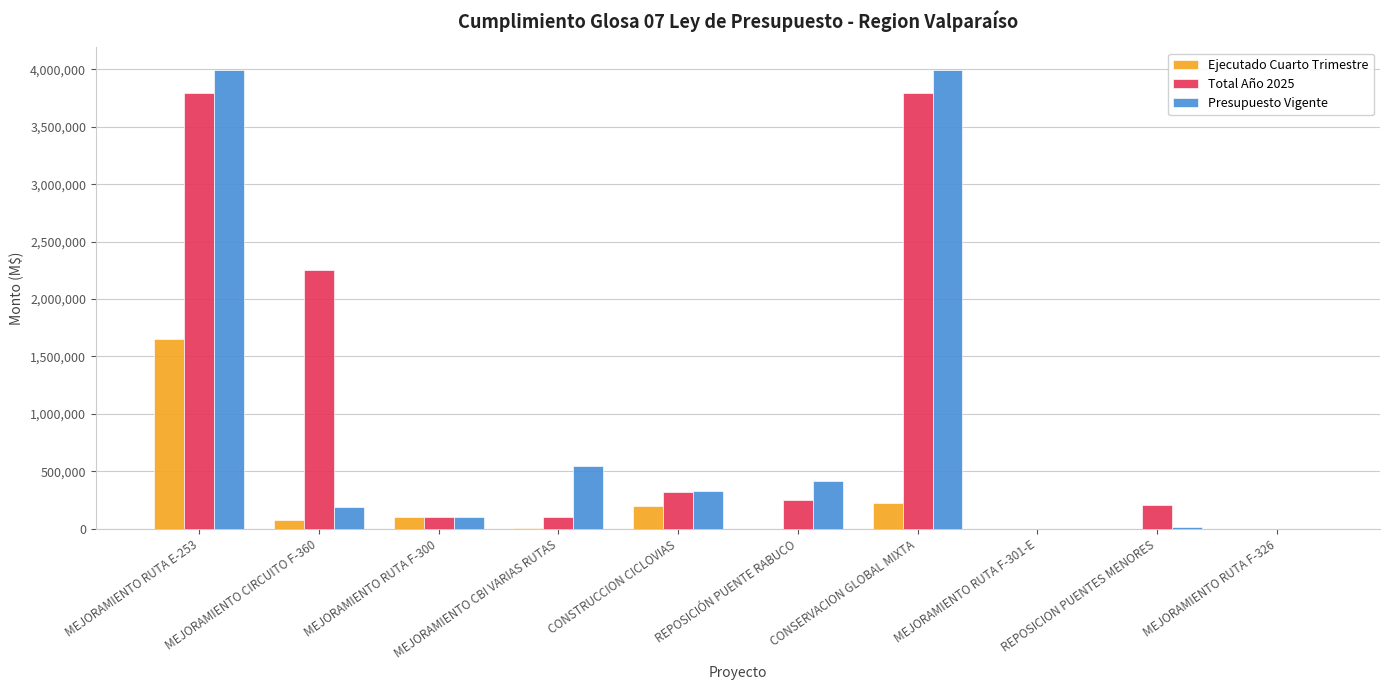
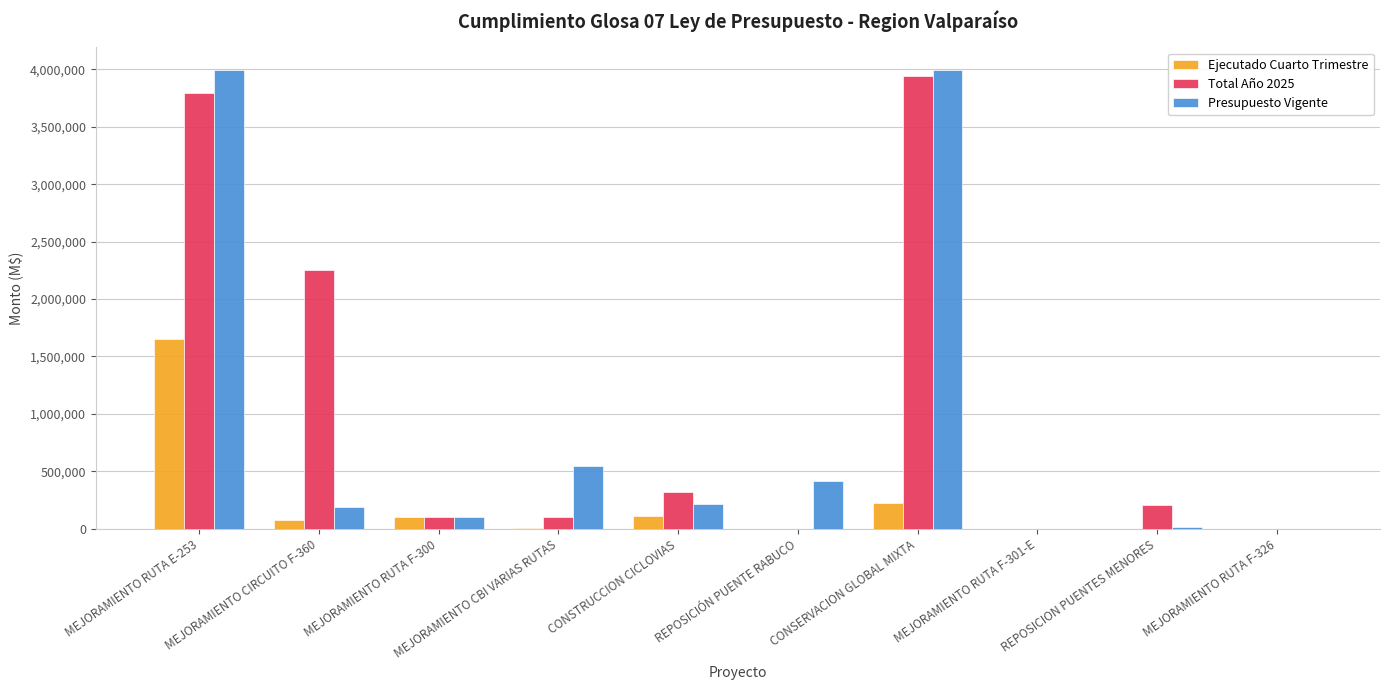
  {
    "Ejecutado Cuarto Trimestre": {
      "MEJORAMIENTO RUTA E-253": "1,650,000",
      "MEJORAMIENTO CIRCUITO F-360": "80,000",
      "MEJORAMIENTO RUTA F-300": "110,000",
-     "CONSTRUCCION CICLOVIAS": "190,000",
+     "CONSTRUCCION CICLOVIAS": "110,000",
      "CONSERVACION GLOBAL MIXTA": "230,000",
      "MEJORAMIENTO RUTA F-301-E": "0"
    },
    "Total Año 2025": {
      "MEJORAMIENTO RUTA E-253": "3,800,000",
      "MEJORAMIENTO CIRCUITO F-360": "2,250,000",
      "MEJORAMIENTO RUTA F-300": "110,000",
      "MEJORAMIENTO CBI VARIAS RUTAS": "100,000",
      "CONSTRUCCION CICLOVIAS": "320,000",
-     "REPOSICIÓN PUENTE RABUCO": "250,000",
-     "CONSERVACION GLOBAL MIXTA": "3,790,000",
+     "REPOSICIÓN PUENTE RABUCO": "0",
+     "CONSERVACION GLOBAL MIXTA": "3,950,000",
      "MEJORAMIENTO RUTA F-301-E": "0",
      "REPOSICION PUENTES MENORES": "210,000"
    },
    "Presupuesto Vigente": {
      "MEJORAMIENTO RUTA E-253": "3,990,000",
      "MEJORAMIENTO CIRCUITO F-360": "190,000",
      "MEJORAMIENTO RUTA F-300": "110,000",
      "MEJORAMIENTO CBI VARIAS RUTAS": "540,000",
-     "CONSTRUCCION CICLOVIAS": "330,000",
+     "CONSTRUCCION CICLOVIAS": "220,000",
      "REPOSICIÓN PUENTE RABUCO": "410,000",
      "CONSERVACION GLOBAL MIXTA": "3,990,000",
      "MEJORAMIENTO RUTA F-301-E": "0"
    }
  }
